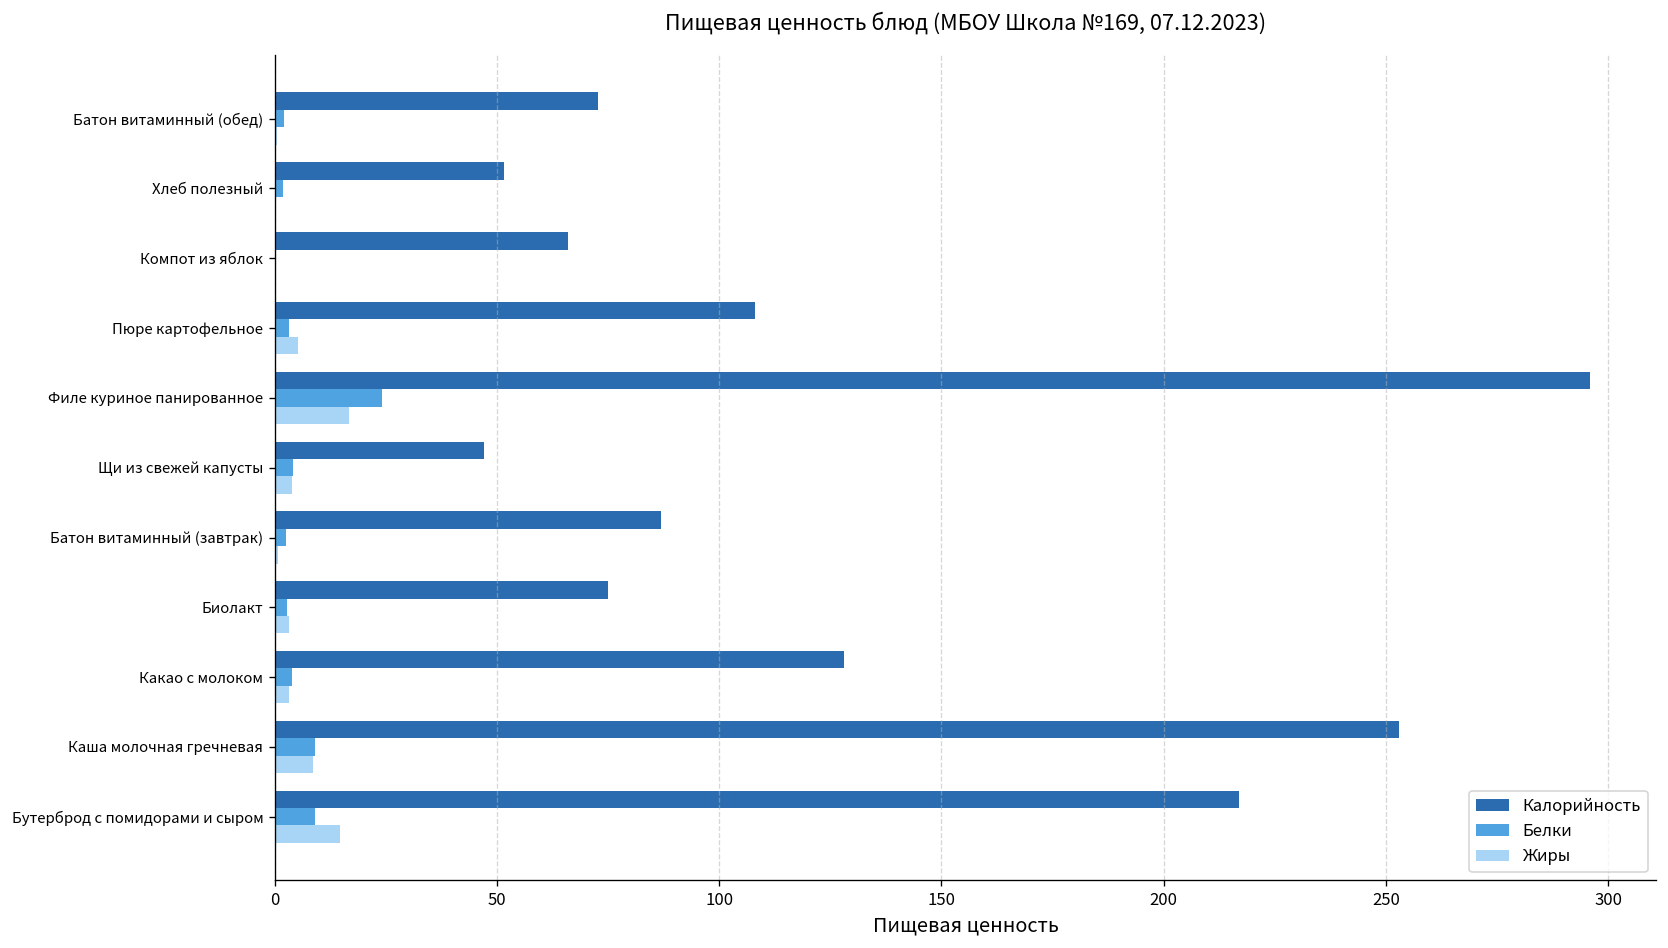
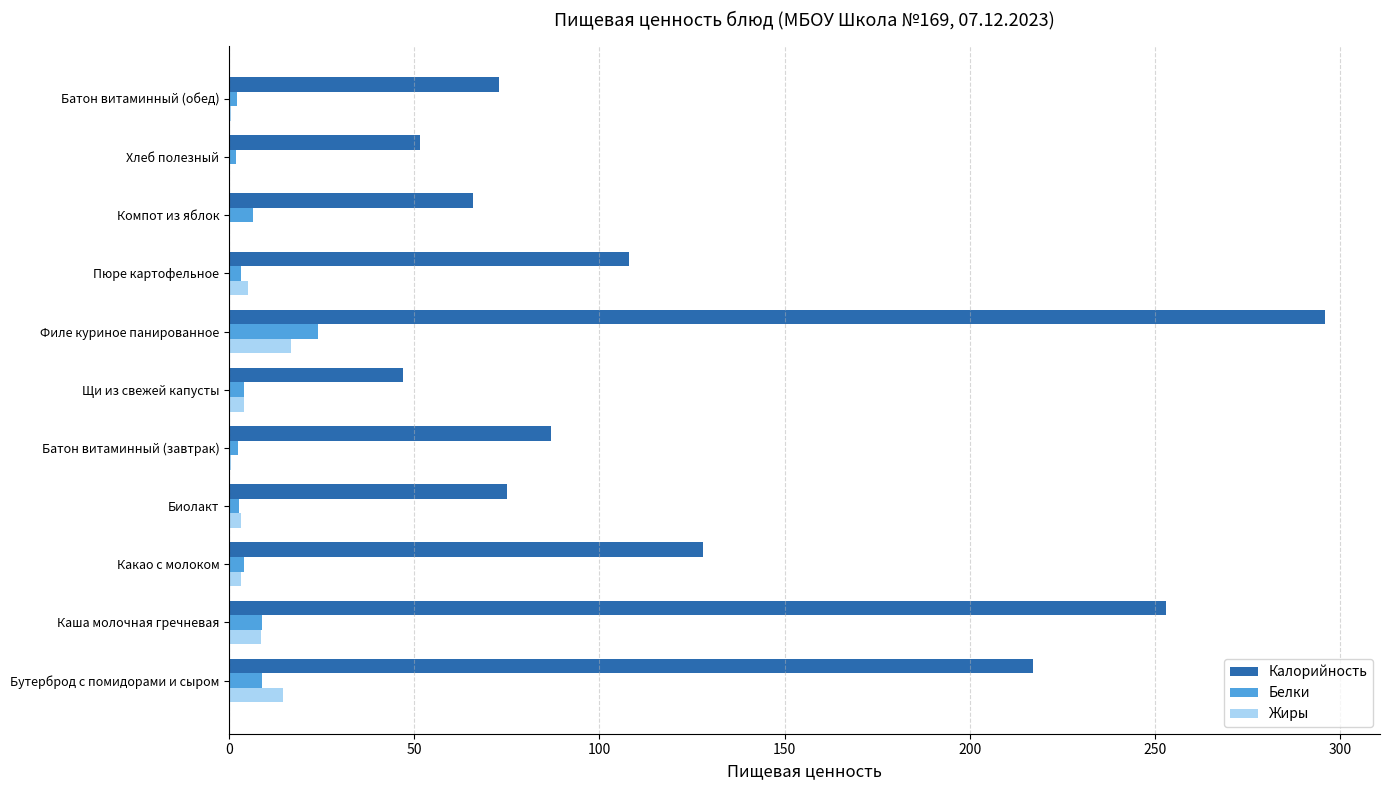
  {
    "Калорийность": {
      "Батон витаминный (обед)": 73,
      "Хлеб полезный": 52,
      "Компот из яблок": 66,
      "Пюре картофельное": 108,
      "Филе куриное панированное": 296,
      "Щи из свежей капусты": 47,
      "Батон витаминный (завтрак)": 87,
      "Биолакт": 75,
      "Какао с молоком": 128,
      "Каша молочная гречневая": 253,
      "Бутерброд с помидорами и сыром": 217
    },
    "Белки": {
      "Батон витаминный (обед)": 2,
      "Хлеб полезный": 2,
-     "Компот из яблок": 0,
+     "Компот из яблок": 6,
      "Пюре картофельное": 3,
      "Филе куриное панированное": 24,
      "Щи из свежей капусты": 4,
      "Батон витаминный (завтрак)": 3,
      "Биолакт": 3,
      "Какао с молоком": 4,
      "Каша молочная гречневая": 9,
      "Бутерброд с помидорами и сыром": 9
    },
    "Жиры": {
      "Пюре картофельное": 5,
      "Филе куриное панированное": 17,
      "Щи из свежей капусты": 4,
      "Биолакт": 3,
      "Какао с молоком": 3,
      "Каша молочная гречневая": 9,
      "Бутерброд с помидорами и сыром": 15
    }
  }
